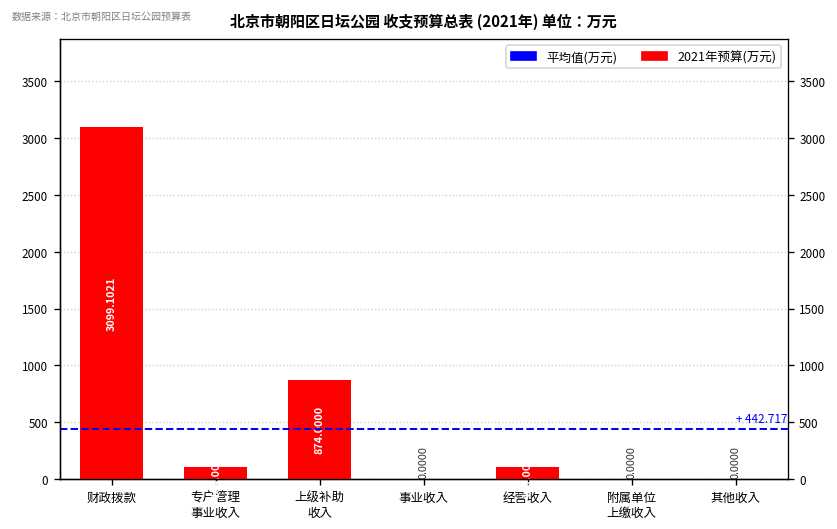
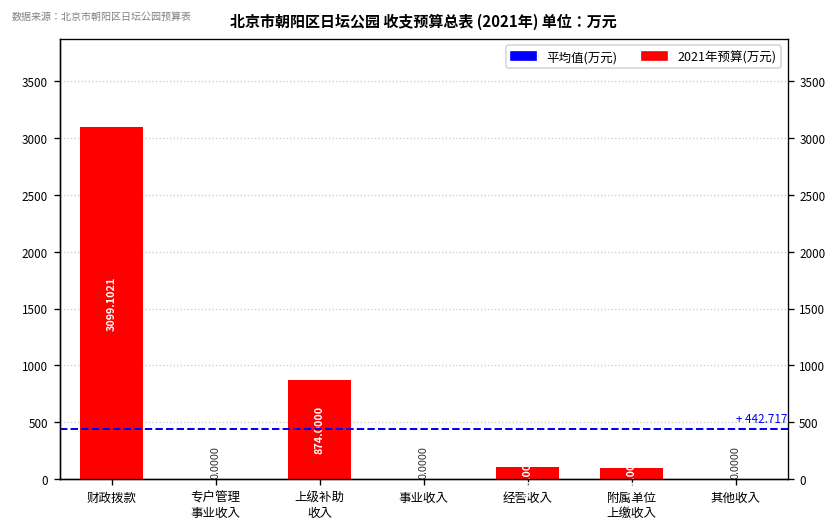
  {
-   "专户管理 事业收入": 100,
+   "专户管理 事业收入": 0,
    "经营收入": 100,
-   "附属单位 上缴收入": 0
+   "附属单位 上缴收入": 100
  }
